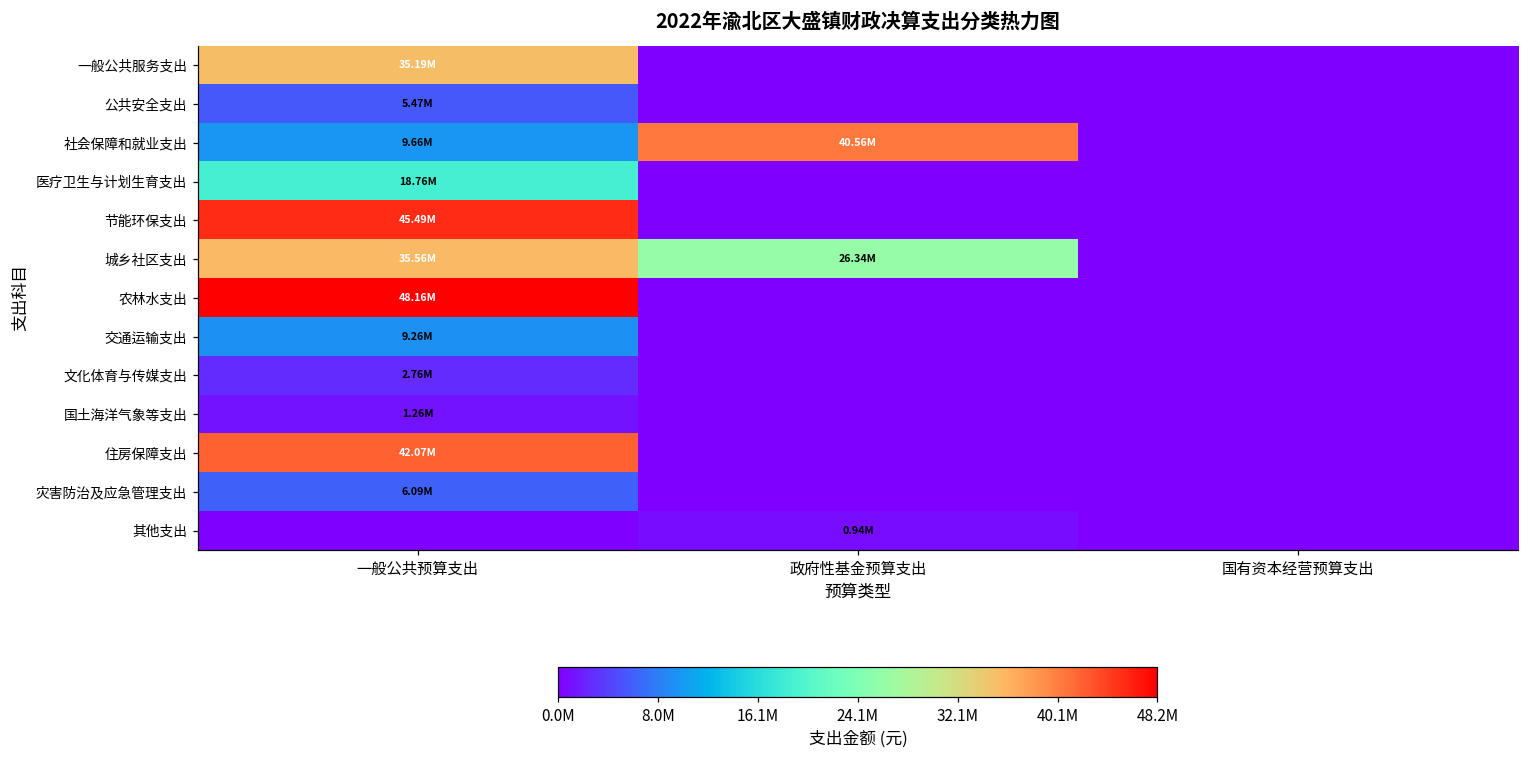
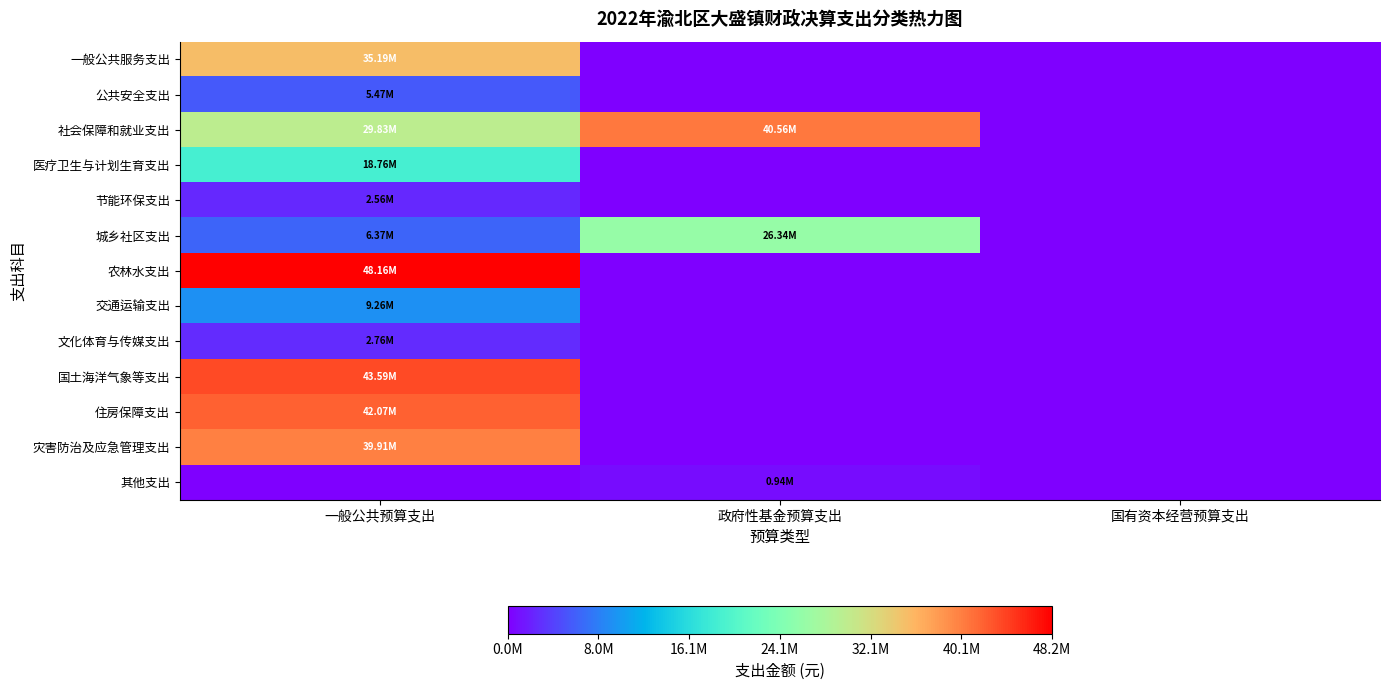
  {
    "一般公共服务支出": {
      "一般公共预算支出": "35.19M"
    },
    "公共安全支出": {
      "一般公共预算支出": "5.47M"
    },
    "社会保障和就业支出": {
-     "一般公共预算支出": "9.66M",
+     "一般公共预算支出": "29.83M",
      "政府性基金预算支出": "40.56M"
    },
    "医疗卫生与计划生育支出": {
      "一般公共预算支出": "18.76M"
    },
    "节能环保支出": {
-     "一般公共预算支出": "45.49M"
+     "一般公共预算支出": "2.56M"
    },
    "城乡社区支出": {
-     "一般公共预算支出": "35.56M",
+     "一般公共预算支出": "6.37M",
      "政府性基金预算支出": "26.34M"
    },
    "农林水支出": {
      "一般公共预算支出": "48.16M"
    },
    "交通运输支出": {
      "一般公共预算支出": "9.26M"
    },
    "文化体育与传媒支出": {
      "一般公共预算支出": "2.76M"
    },
    "国土海洋气象等支出": {
-     "一般公共预算支出": "1.26M"
+     "一般公共预算支出": "43.59M"
    },
    "住房保障支出": {
      "一般公共预算支出": "42.07M"
    },
    "灾害防治及应急管理支出": {
-     "一般公共预算支出": "6.09M"
+     "一般公共预算支出": "39.91M"
    },
    "其他支出": {
      "政府性基金预算支出": "0.94M"
    }
  }
